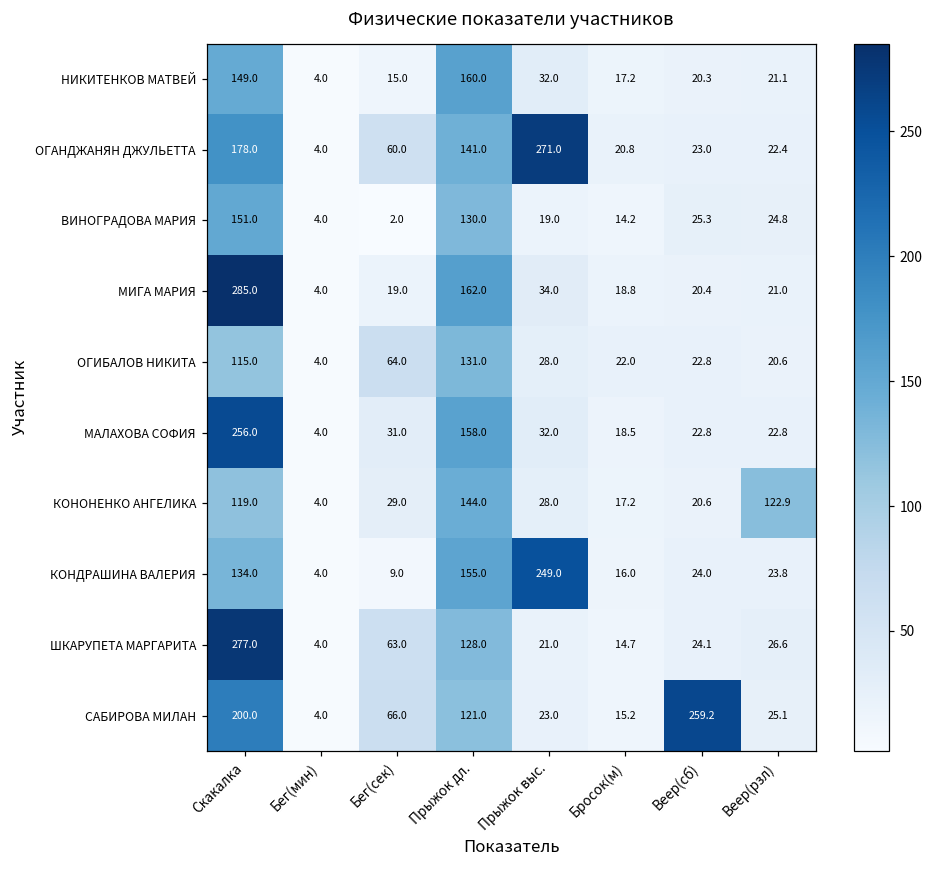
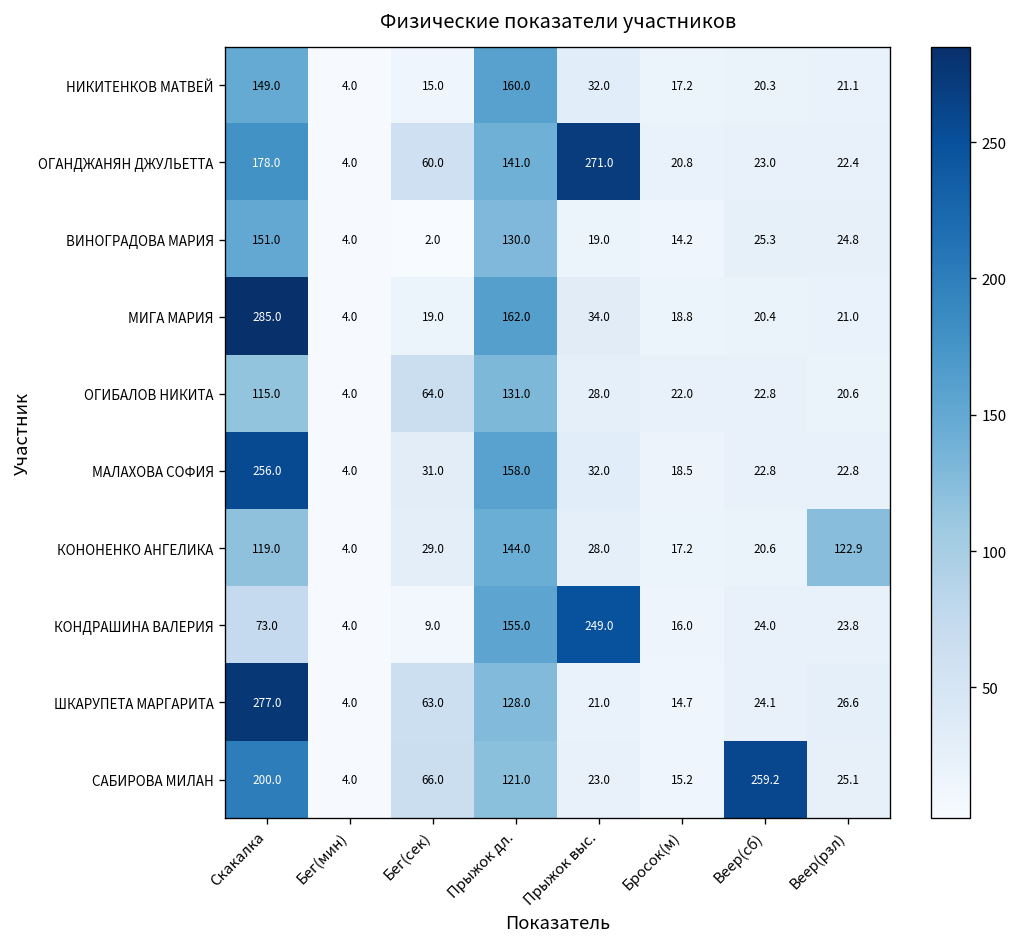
  {
    "НИКИТЕНКОВ МАТВЕЙ": {
      "Скакалка": 149.0,
      "Бег(мин)": 4.0,
      "Бег(сек)": 15.0,
      "Прыжок дл.": 160.0,
      "Прыжок выс.": 32.0,
      "Бросок(м)": 17.2,
      "Веер(сб)": 20.3,
      "Веер(рзл)": 21.1
    },
    "ОГАНДЖАНЯН ДЖУЛЬЕТТА": {
      "Скакалка": 178.0,
      "Бег(мин)": 4.0,
      "Бег(сек)": 60.0,
      "Прыжок дл.": 141.0,
      "Прыжок выс.": 271.0,
      "Бросок(м)": 20.8,
      "Веер(сб)": 23.0,
      "Веер(рзл)": 22.4
    },
    "ВИНОГРАДОВА МАРИЯ": {
      "Скакалка": 151.0,
      "Бег(мин)": 4.0,
      "Бег(сек)": 2.0,
      "Прыжок дл.": 130.0,
      "Прыжок выс.": 19.0,
      "Бросок(м)": 14.2,
      "Веер(сб)": 25.3,
      "Веер(рзл)": 24.8
    },
    "МИГА МАРИЯ": {
      "Скакалка": 285.0,
      "Бег(мин)": 4.0,
      "Бег(сек)": 19.0,
      "Прыжок дл.": 162.0,
      "Прыжок выс.": 34.0,
      "Бросок(м)": 18.8,
      "Веер(сб)": 20.4,
      "Веер(рзл)": 21.0
    },
    "ОГИБАЛОВ НИКИТА": {
      "Скакалка": 115.0,
      "Бег(мин)": 4.0,
      "Бег(сек)": 64.0,
      "Прыжок дл.": 131.0,
      "Прыжок выс.": 28.0,
      "Бросок(м)": 22.0,
      "Веер(сб)": 22.8,
      "Веер(рзл)": 20.6
    },
    "МАЛАХОВА СОФИЯ": {
      "Скакалка": 256.0,
      "Бег(мин)": 4.0,
      "Бег(сек)": 31.0,
      "Прыжок дл.": 158.0,
      "Прыжок выс.": 32.0,
      "Бросок(м)": 18.5,
      "Веер(сб)": 22.8,
      "Веер(рзл)": 22.8
    },
    "КОНОНЕНКО АНГЕЛИКА": {
      "Скакалка": 119.0,
      "Бег(мин)": 4.0,
      "Бег(сек)": 29.0,
      "Прыжок дл.": 144.0,
      "Прыжок выс.": 28.0,
      "Бросок(м)": 17.2,
      "Веер(сб)": 20.6,
      "Веер(рзл)": 122.9
    },
    "КОНДРАШИНА ВАЛЕРИЯ": {
-     "Скакалка": 134.0,
+     "Скакалка": 73.0,
      "Бег(мин)": 4.0,
      "Бег(сек)": 9.0,
      "Прыжок дл.": 155.0,
      "Прыжок выс.": 249.0,
      "Бросок(м)": 16.0,
      "Веер(сб)": 24.0,
      "Веер(рзл)": 23.8
    },
    "ШКАРУПЕТА МАРГАРИТА": {
      "Скакалка": 277.0,
      "Бег(мин)": 4.0,
      "Бег(сек)": 63.0,
      "Прыжок дл.": 128.0,
      "Прыжок выс.": 21.0,
      "Бросок(м)": 14.7,
      "Веер(сб)": 24.1,
      "Веер(рзл)": 26.6
    },
    "САБИРОВА МИЛАН": {
      "Скакалка": 200.0,
      "Бег(мин)": 4.0,
      "Бег(сек)": 66.0,
      "Прыжок дл.": 121.0,
      "Прыжок выс.": 23.0,
      "Бросок(м)": 15.2,
      "Веер(сб)": 259.2,
      "Веер(рзл)": 25.1
    }
  }
